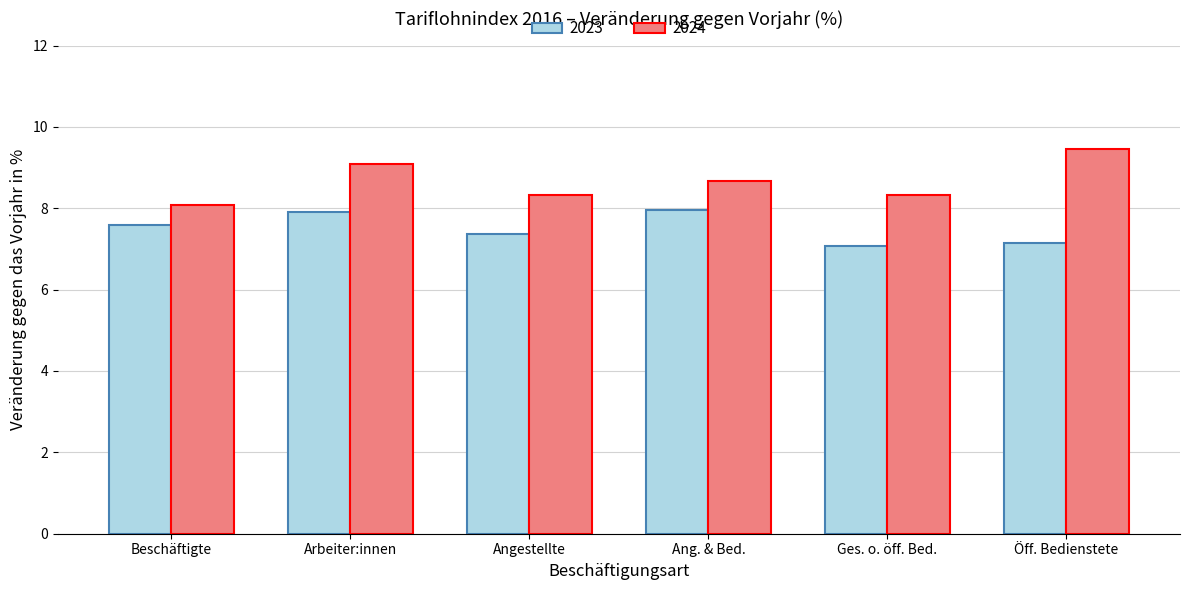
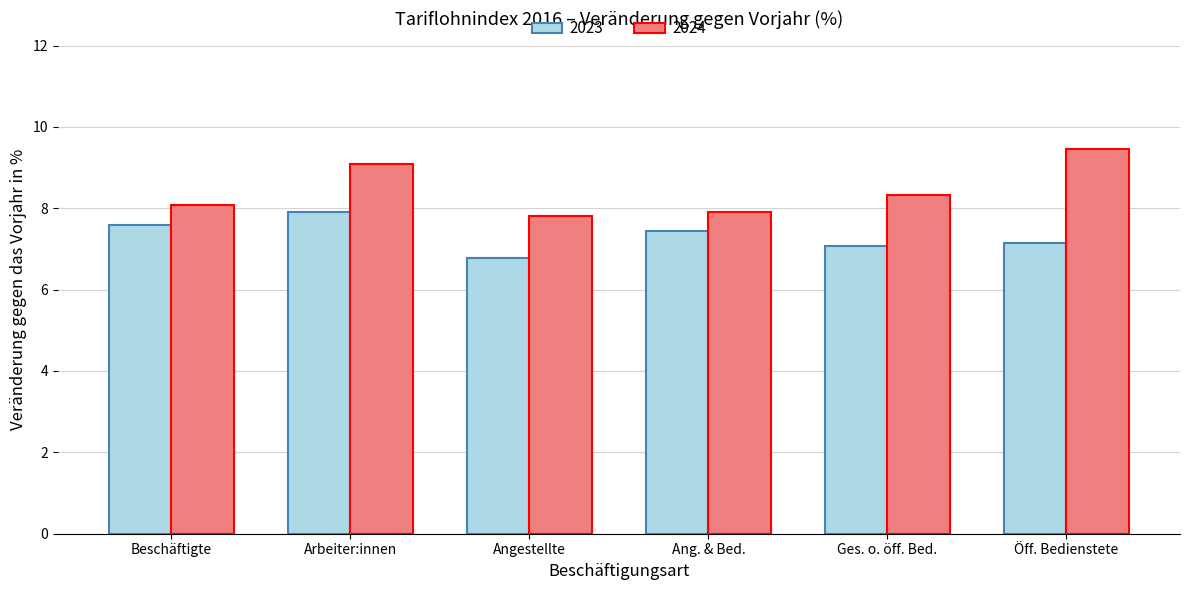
  {
    "2023": {
      "Beschäftigte": 7.6,
      "Arbeiter:innen": 7.9,
-     "Angestellte": 7.4,
-     "Ang. & Bed.": 7.9,
+     "Angestellte": 6.8,
+     "Ang. & Bed.": 7.4,
      "Ges. o. öff. Bed.": 7.1,
      "Öff. Bedienstete": 7.1
    },
    "2024": {
      "Beschäftigte": 8.1,
      "Arbeiter:innen": 9.1,
-     "Angestellte": 8.3,
-     "Ang. & Bed.": 8.7,
+     "Angestellte": 7.8,
+     "Ang. & Bed.": 7.9,
      "Ges. o. öff. Bed.": 8.3,
      "Öff. Bedienstete": 9.4
    }
  }
